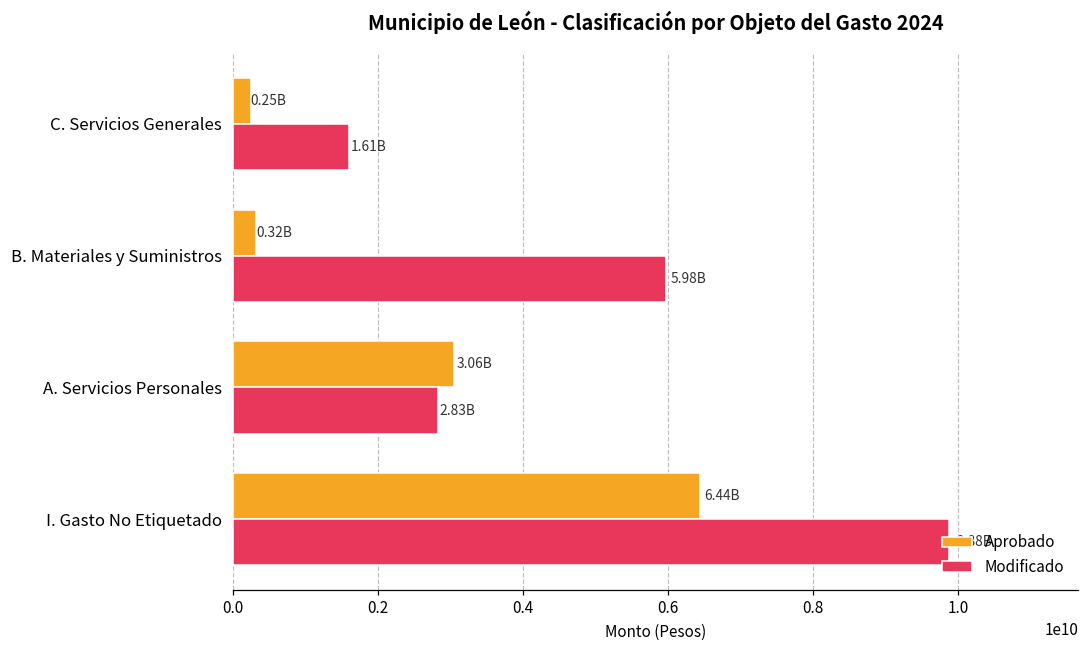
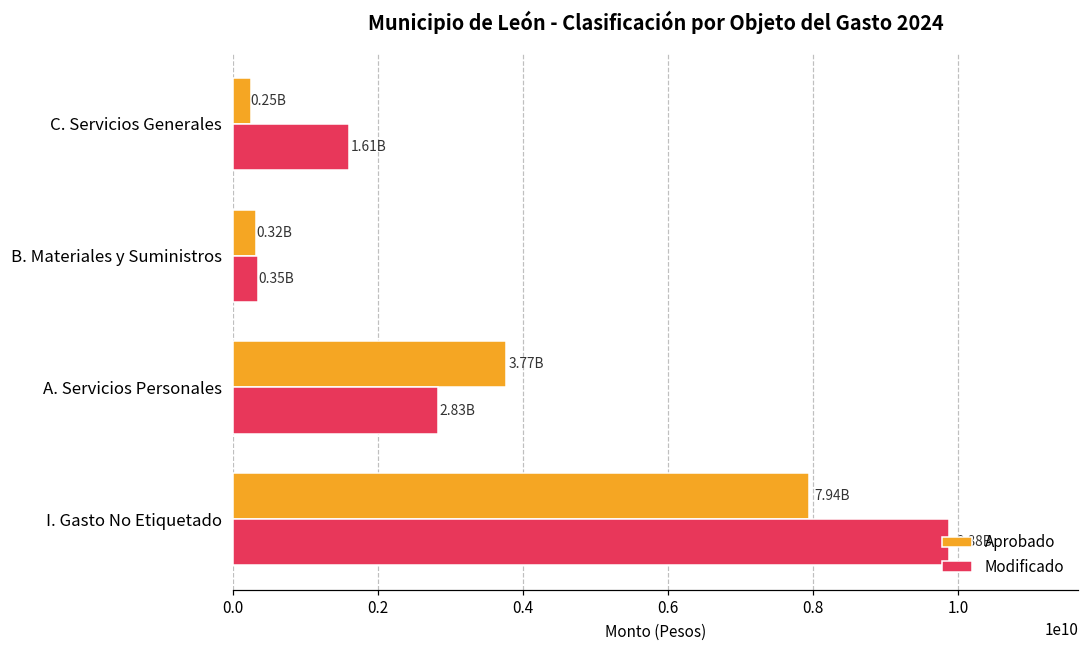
  {
    "Aprobado": {
      "C. Servicios Generales": "0.25B",
      "B. Materiales y Suministros": "0.32B",
-     "A. Servicios Personales": "3.06B",
-     "I. Gasto No Etiquetado": "6.44B"
+     "A. Servicios Personales": "3.77B",
+     "I. Gasto No Etiquetado": "7.94B"
    },
    "Modificado": {
      "C. Servicios Generales": "1.61B",
-     "B. Materiales y Suministros": "5.98B",
+     "B. Materiales y Suministros": "0.35B",
      "A. Servicios Personales": "2.83B",
      "I. Gasto No Etiquetado": "9.88B"
    }
  }
